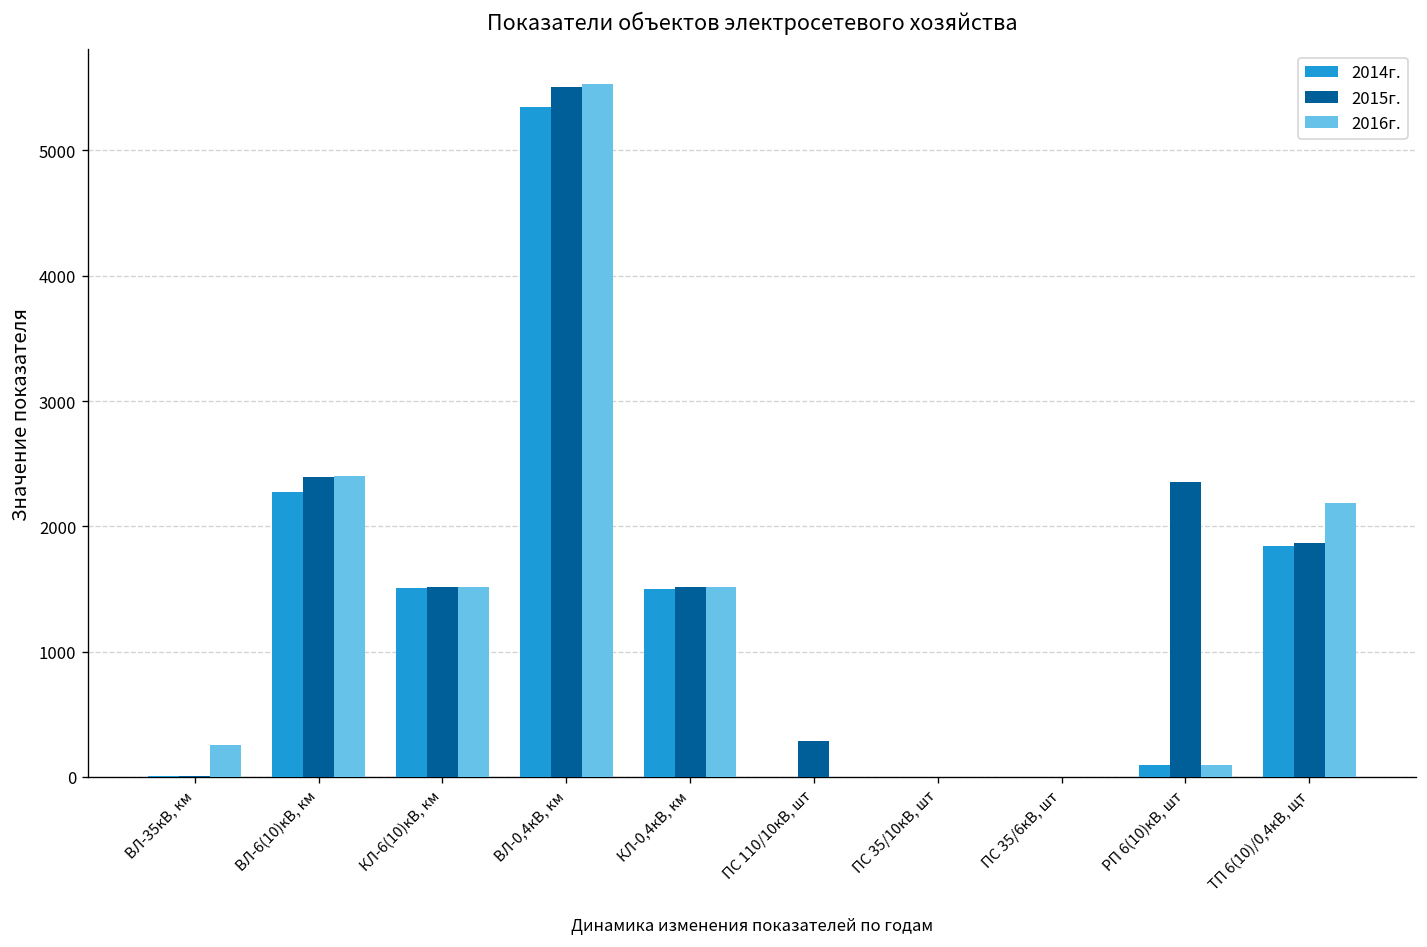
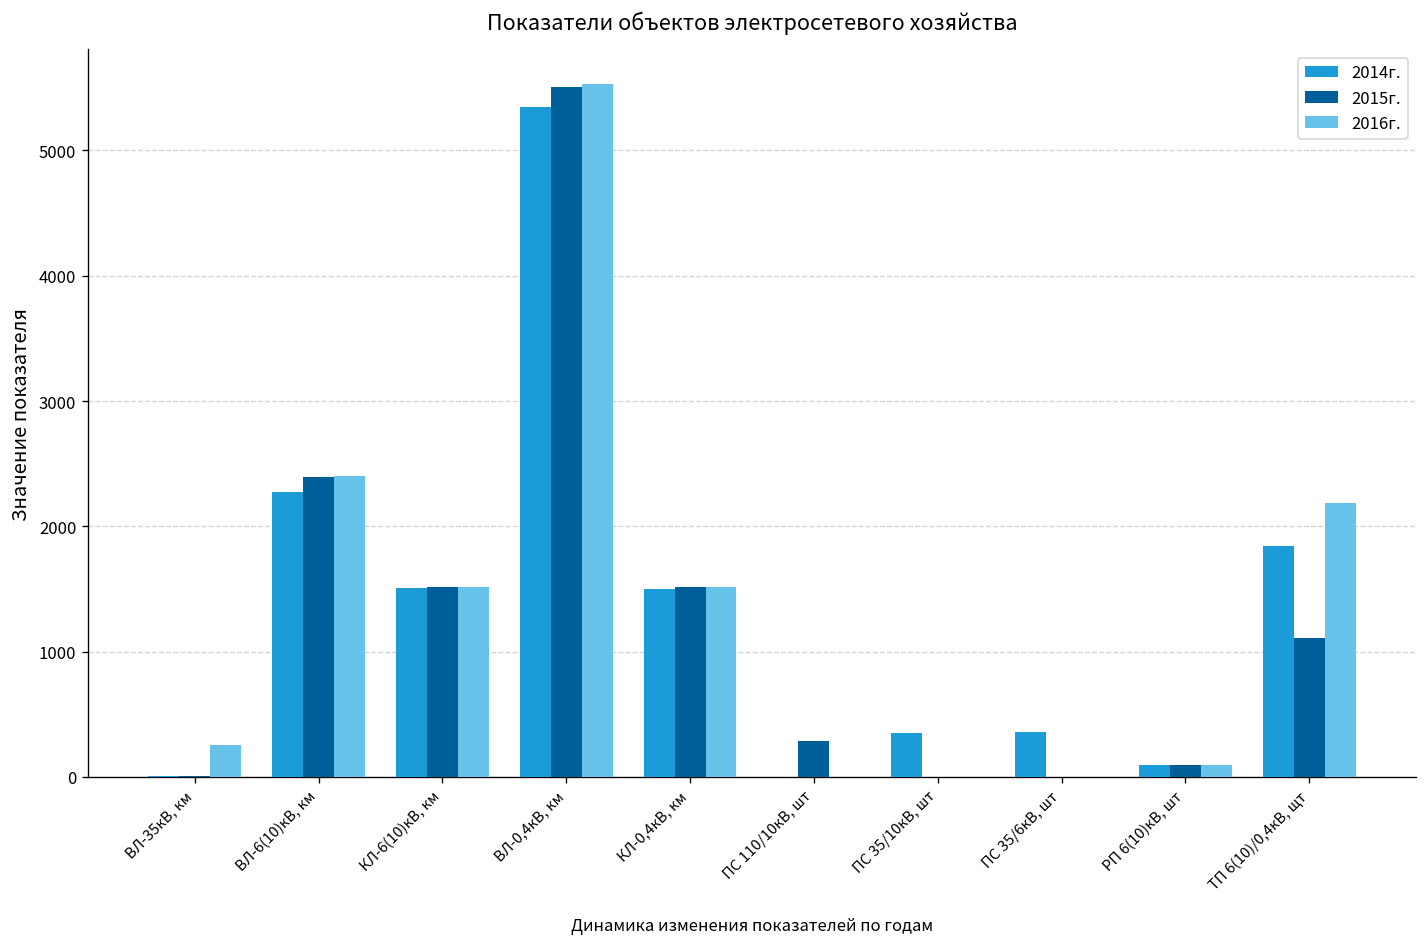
  {
    "2014г.": {
      "ВЛ-6(10)кВ, км": 2280,
      "КЛ-6(10)кВ, км": 1510,
      "ВЛ-0,4кВ, км": 5340,
      "КЛ-0,4кВ, км": 1500,
-     "ПС 35/10кВ, шт": 0,
-     "ПС 35/6кВ, шт": 0,
+     "ПС 35/10кВ, шт": 350,
+     "ПС 35/6кВ, шт": 360,
      "РП 6(10)кВ, шт": 90,
      "ТП 6(10)/0,4кВ, щт": 1850
    },
    "2015г.": {
      "ВЛ-6(10)кВ, км": 2400,
      "КЛ-6(10)кВ, км": 1520,
      "ВЛ-0,4кВ, км": 5500,
      "КЛ-0,4кВ, км": 1510,
      "ПС 110/10кВ, шт": 280,
-     "РП 6(10)кВ, шт": 2350,
-     "ТП 6(10)/0,4кВ, щт": 1860
+     "РП 6(10)кВ, шт": 90,
+     "ТП 6(10)/0,4кВ, щт": 1110
    },
    "2016г.": {
      "ВЛ-35кВ, км": 250,
      "ВЛ-6(10)кВ, км": 2400,
      "КЛ-6(10)кВ, км": 1520,
      "ВЛ-0,4кВ, км": 5530,
      "КЛ-0,4кВ, км": 1510,
      "РП 6(10)кВ, шт": 90,
      "ТП 6(10)/0,4кВ, щт": 2190
    }
  }
